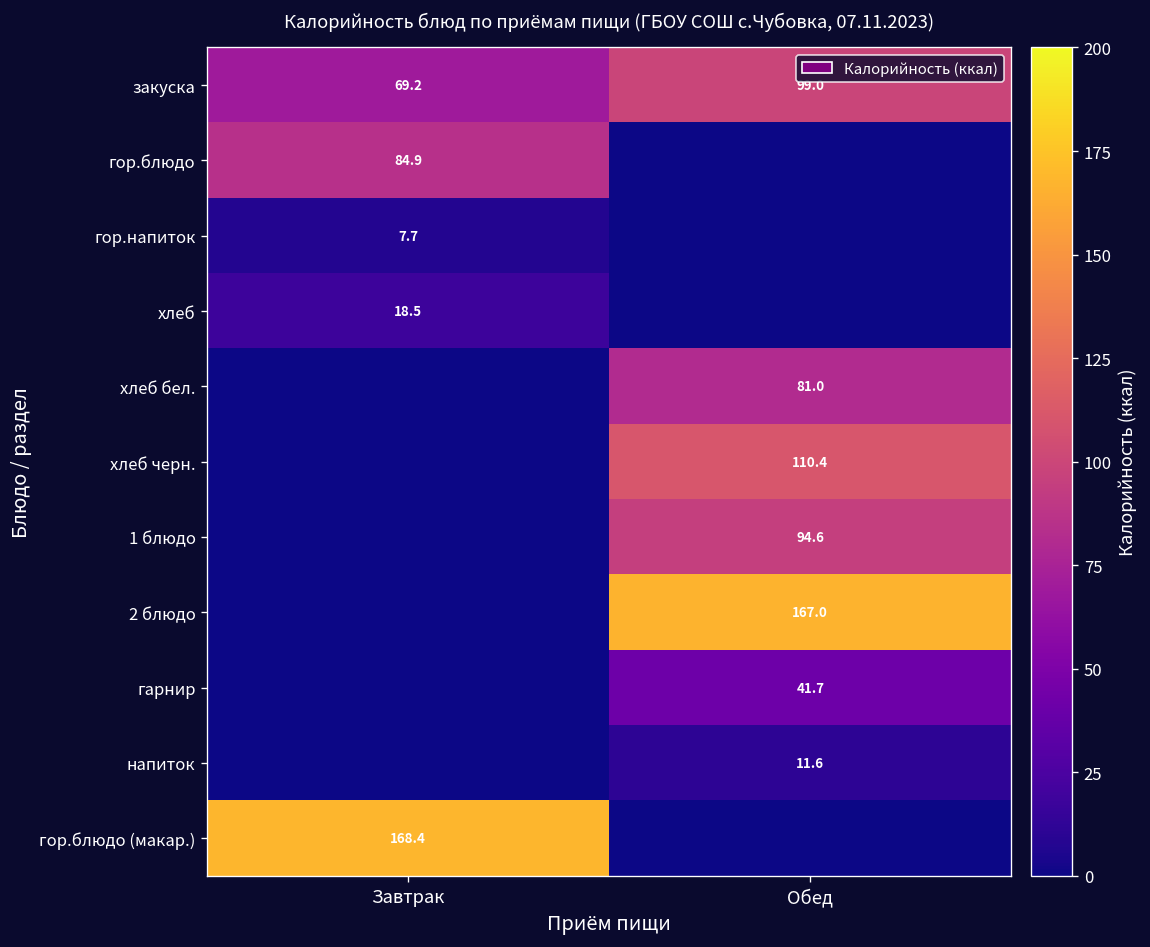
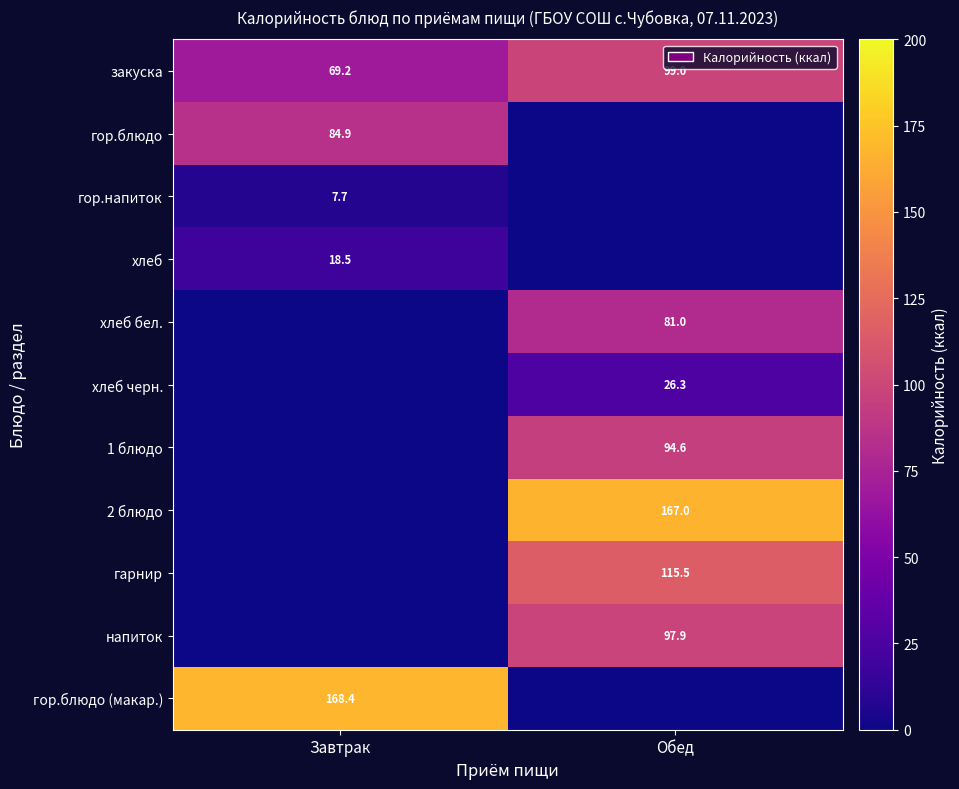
  {
    "закуска": {
      "Завтрак": 69.2
    },
    "гор.блюдо": {
      "Завтрак": 84.9
    },
    "гор.напиток": {
      "Завтрак": 7.7
    },
    "хлеб": {
      "Завтрак": 18.5
    },
    "хлеб бел.": {
      "Обед": 81.0
    },
    "хлеб черн.": {
-     "Обед": 110.4
+     "Обед": 26.3
    },
    "1 блюдо": {
      "Обед": 94.6
    },
    "2 блюдо": {
      "Обед": 167.0
    },
    "гарнир": {
-     "Обед": 41.7
+     "Обед": 115.5
    },
    "напиток": {
-     "Обед": 11.6
+     "Обед": 97.9
    },
    "гор.блюдо (макар.)": {
      "Завтрак": 168.4
    }
  }
